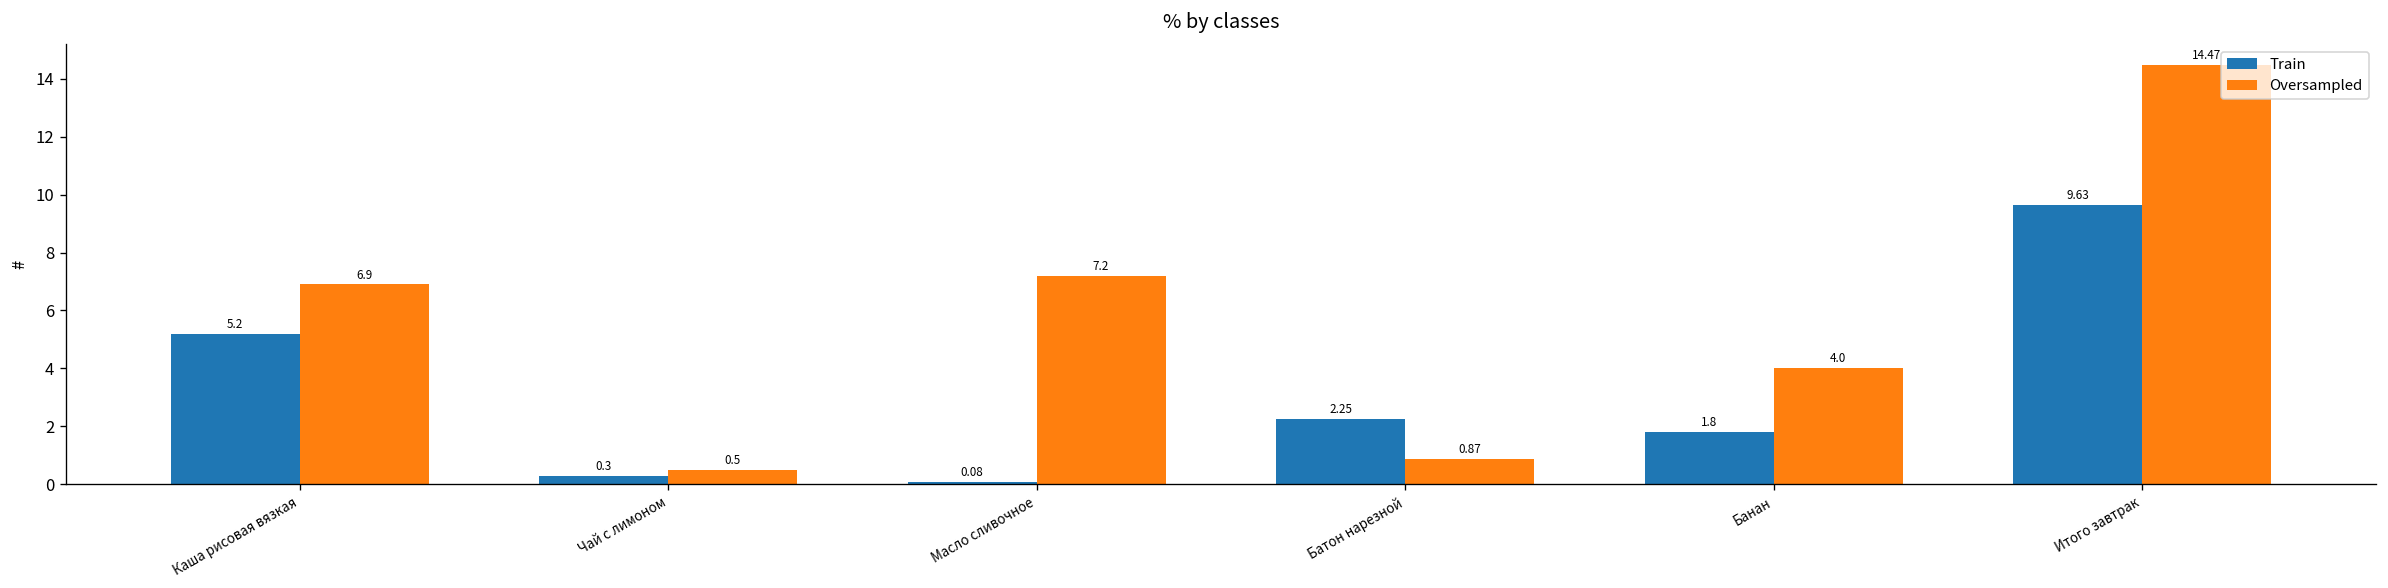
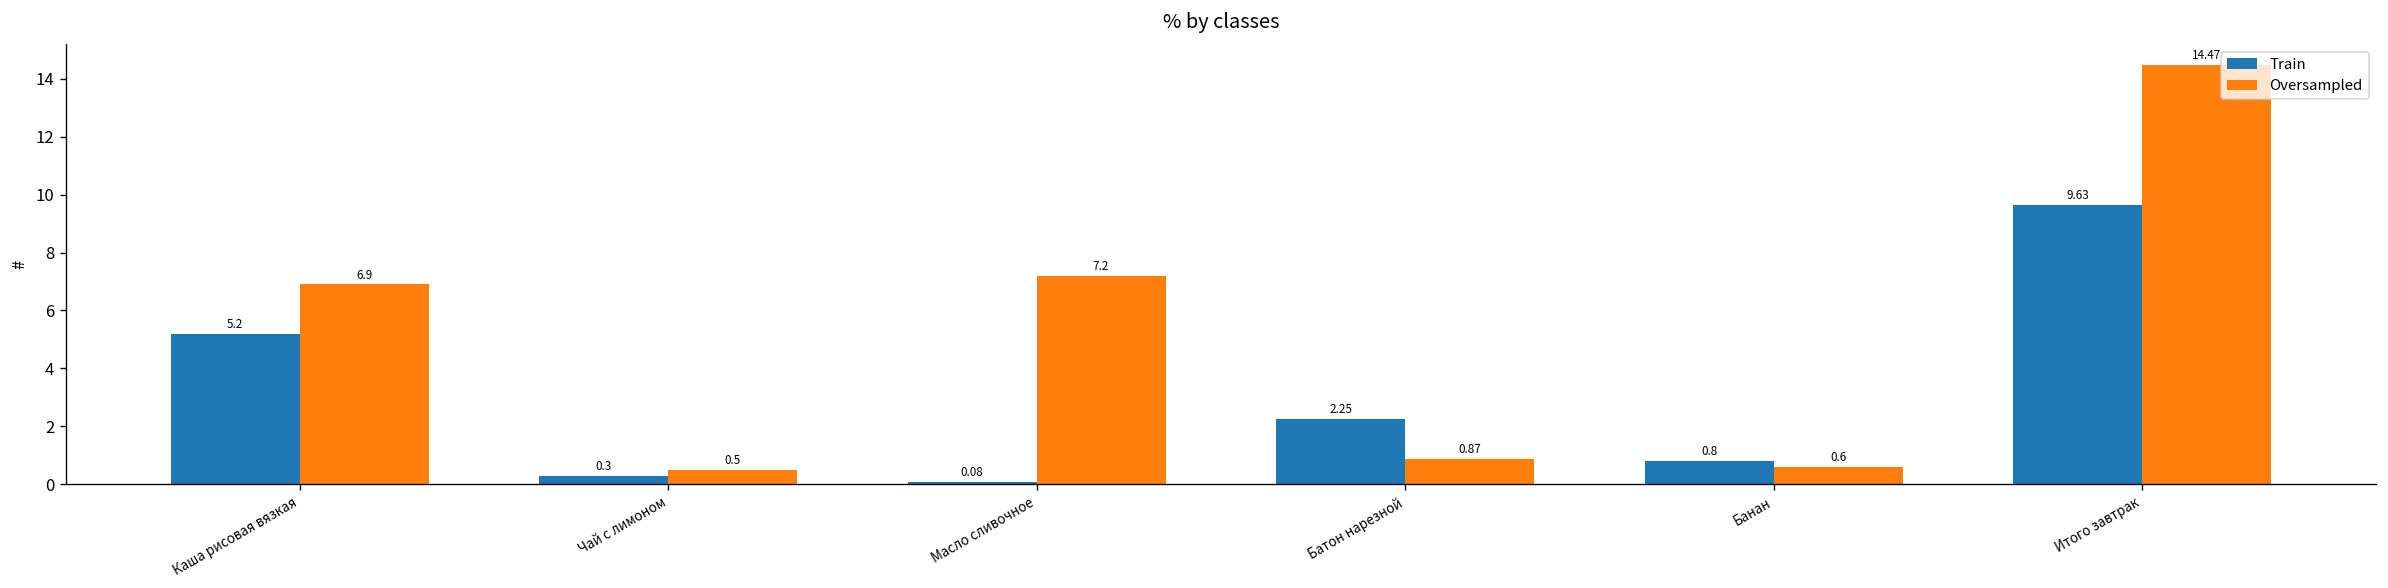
  {
    "Train": {
      "Каша рисовая вязкая": 5.2,
      "Чай с лимоном": 0.3,
      "Масло сливочное": 0.08,
      "Батон нарезной": 2.25,
-     "Банан": 1.8,
+     "Банан": 0.8,
      "Итого завтрак": 9.63
    },
    "Oversampled": {
      "Каша рисовая вязкая": 6.9,
      "Чай с лимоном": 0.5,
      "Масло сливочное": 7.2,
      "Батон нарезной": 0.87,
-     "Банан": 4.0
+     "Банан": 0.6
    }
  }
